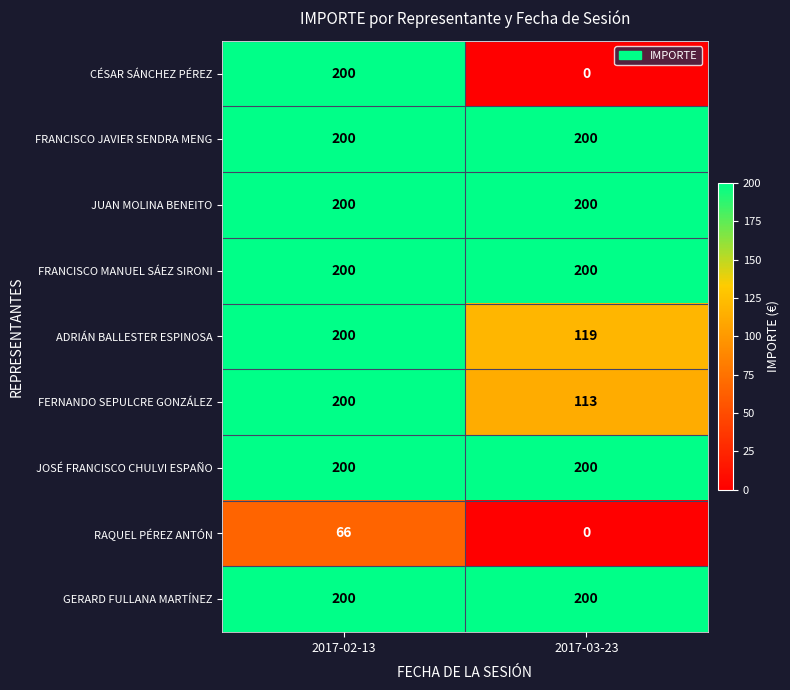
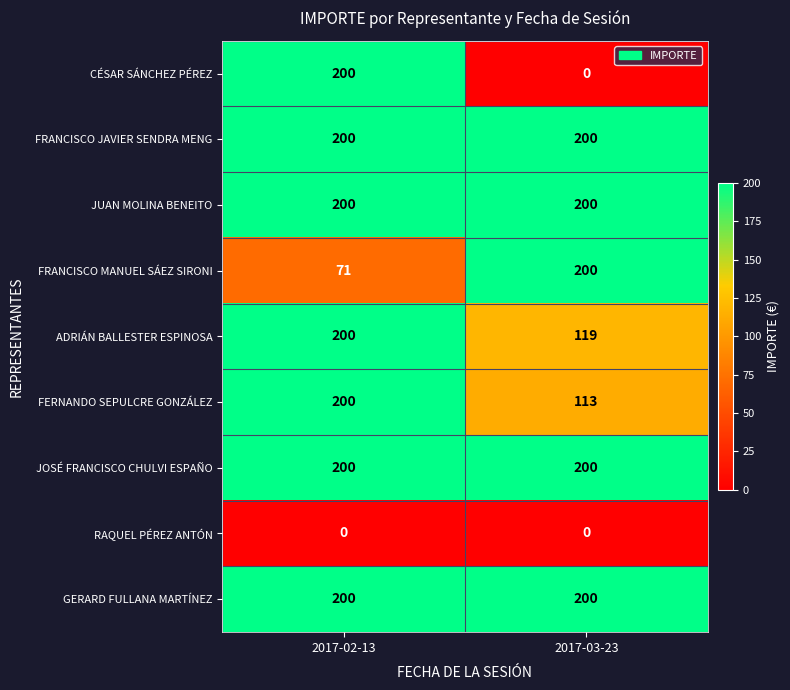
  {
    "CÉSAR SÁNCHEZ PÉREZ": {
      "2017-02-13": 200,
      "2017-03-23": 0
    },
    "FRANCISCO JAVIER SENDRA MENG": {
      "2017-02-13": 200,
      "2017-03-23": 200
    },
    "JUAN MOLINA BENEITO": {
      "2017-02-13": 200,
      "2017-03-23": 200
    },
    "FRANCISCO MANUEL SÁEZ SIRONI": {
-     "2017-02-13": 200,
+     "2017-02-13": 71,
      "2017-03-23": 200
    },
    "ADRIÁN BALLESTER ESPINOSA": {
      "2017-02-13": 200,
      "2017-03-23": 119
    },
    "FERNANDO SEPULCRE GONZÁLEZ": {
      "2017-02-13": 200,
      "2017-03-23": 113
    },
    "JOSÉ FRANCISCO CHULVI ESPAÑO": {
      "2017-02-13": 200,
      "2017-03-23": 200
    },
    "RAQUEL PÉREZ ANTÓN": {
-     "2017-02-13": 66,
+     "2017-02-13": 0,
      "2017-03-23": 0
    },
    "GERARD FULLANA MARTÍNEZ": {
      "2017-02-13": 200,
      "2017-03-23": 200
    }
  }
